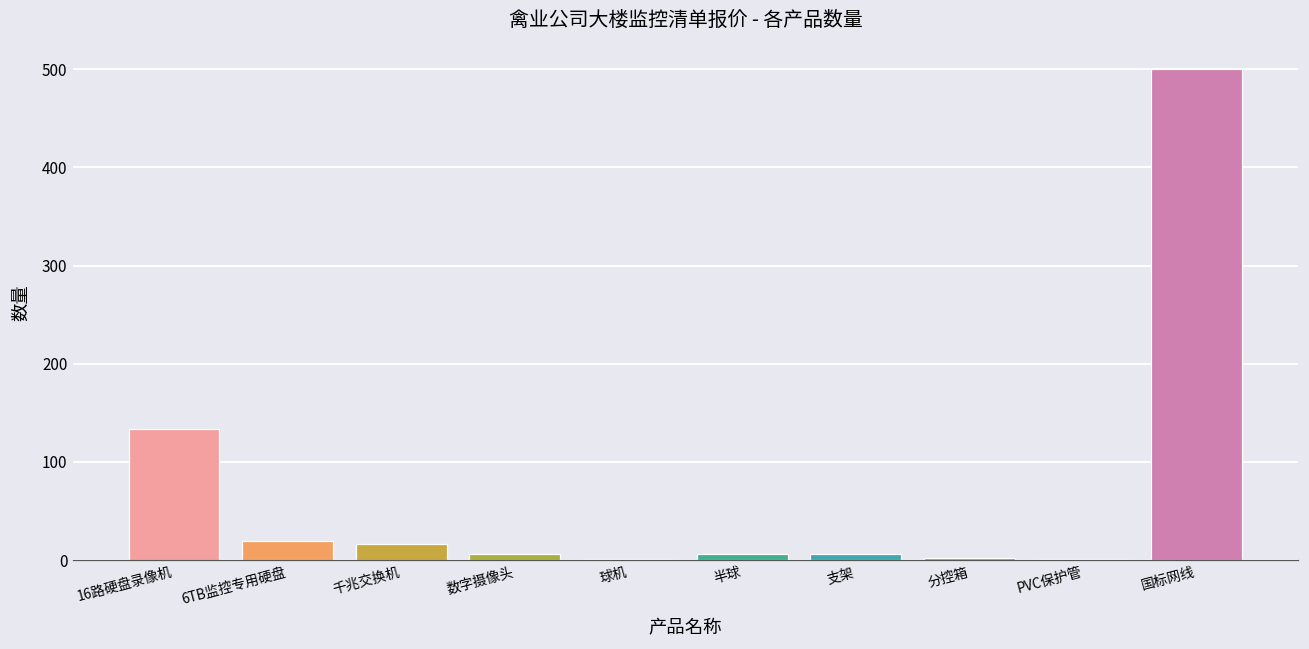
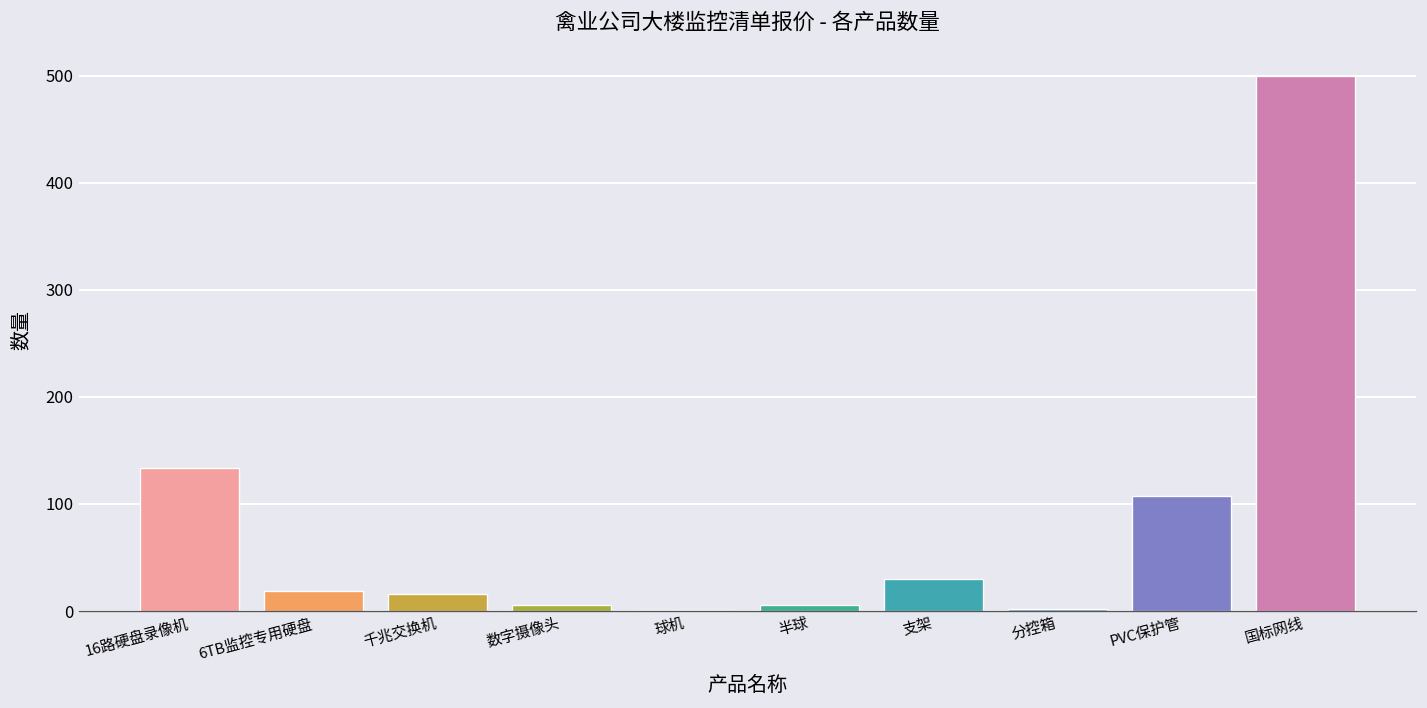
  {
    "16路硬盘录像机": 130,
    "6TB监控专用硬盘": 20,
    "千兆交换机": 20,
    "数字摄像头": 10,
    "半球": 10,
-   "支架": 10,
-   "PVC保护管": 0,
+   "支架": 30,
+   "PVC保护管": 110,
    "国标网线": 500
  }
